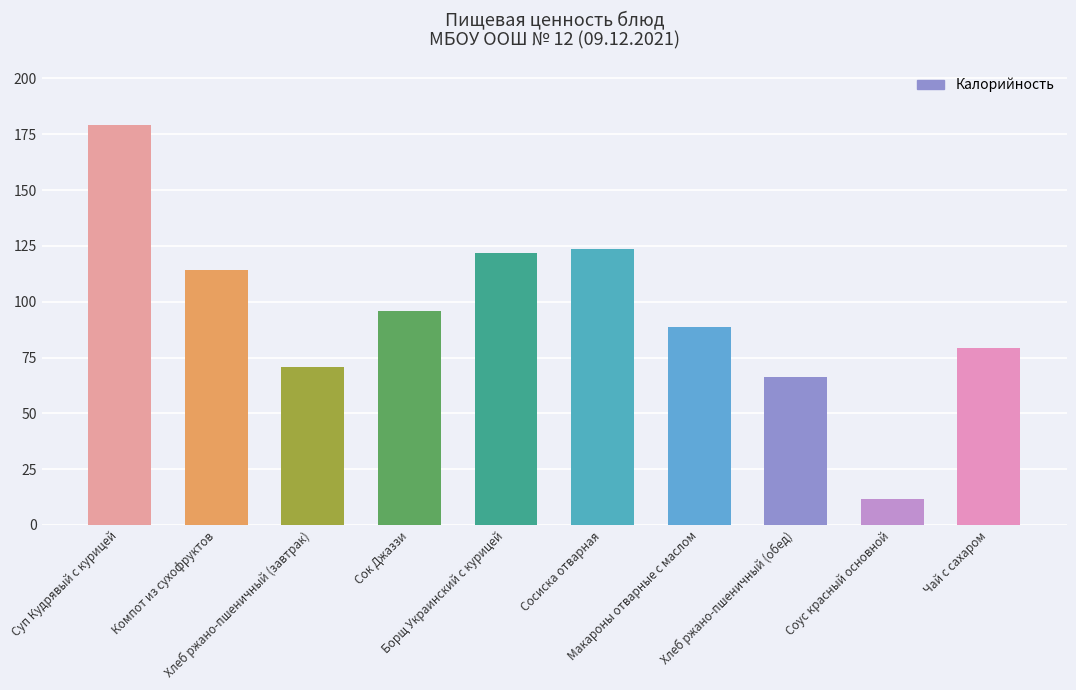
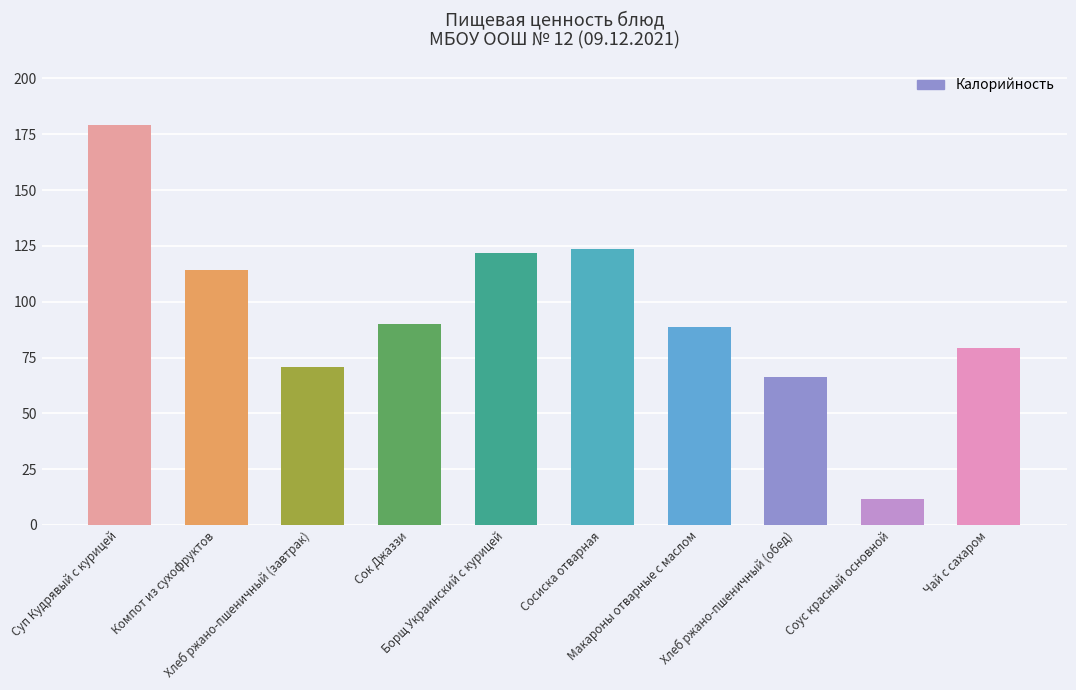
  {
    "Суп Кудрявый с курицей": 179,
    "Компот из сухофруктов": 114,
    "Хлеб ржано-пшеничный (завтрак)": 71,
-   "Сок Джаззи": 96,
+   "Сок Джаззи": 90,
    "Борщ Украинский с курицей": 122,
    "Сосиска отварная": 123,
    "Макароны отварные с маслом": 89,
    "Хлеб ржано-пшеничный (обед)": 66,
    "Соус красный основной": 12,
    "Чай с сахаром": 79
  }
